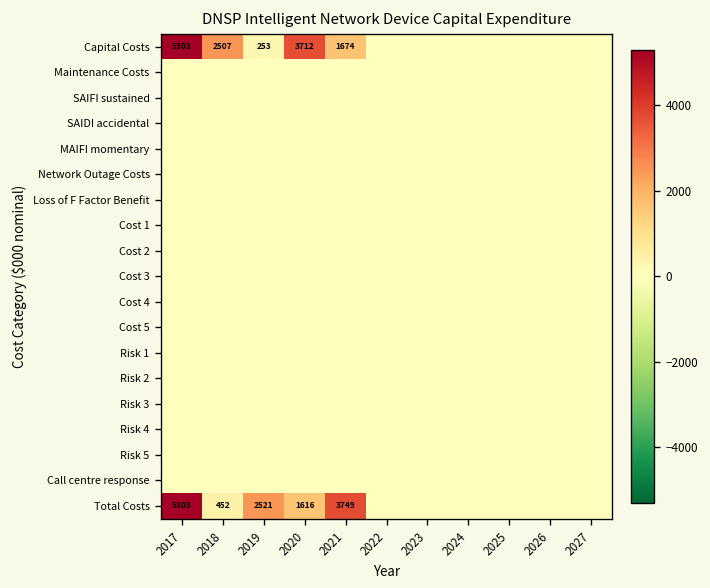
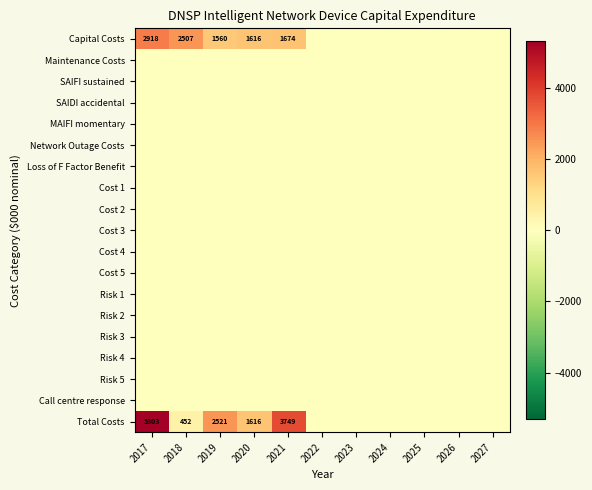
  {
    "Capital Costs": {
-     "2017": 5303,
+     "2017": 2918,
      "2018": 2507,
-     "2019": 253,
-     "2020": 3712,
+     "2019": 1560,
+     "2020": 1616,
      "2021": 1674
    },
    "Total Costs": {
      "2017": 5303,
      "2018": 452,
      "2019": 2521,
      "2020": 1616,
      "2021": 3749
    }
  }
